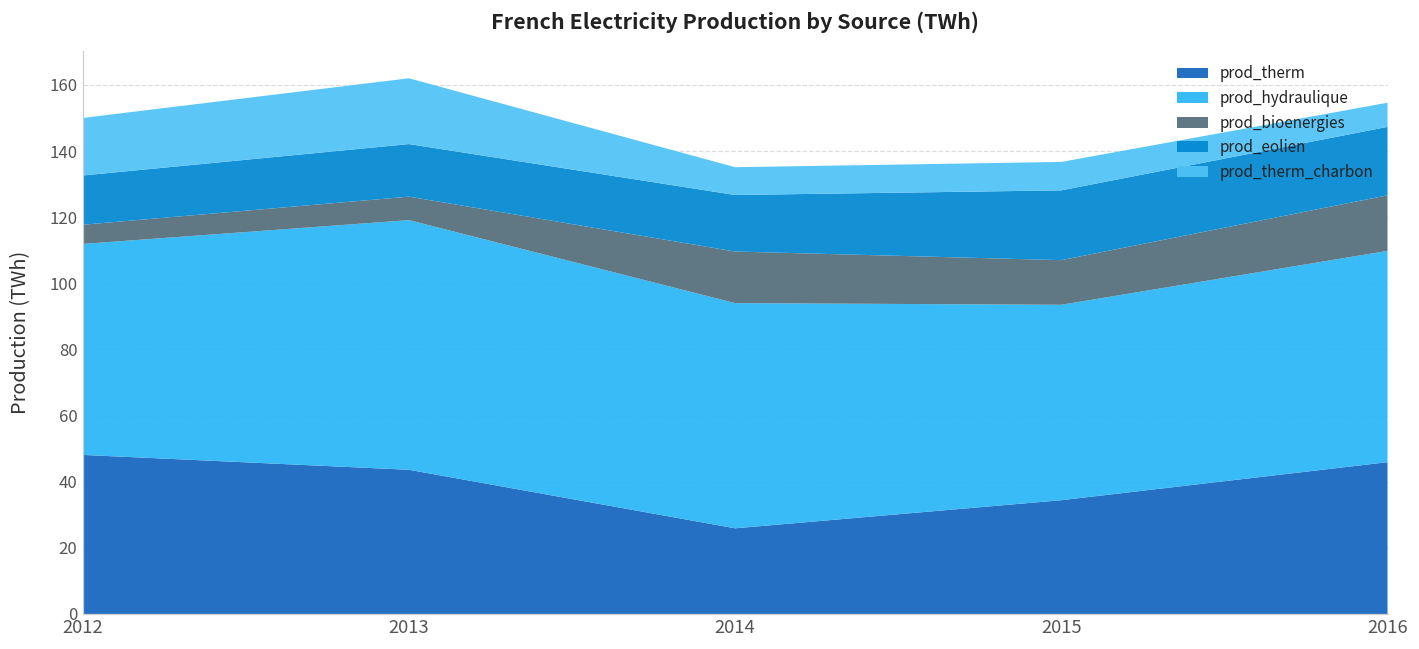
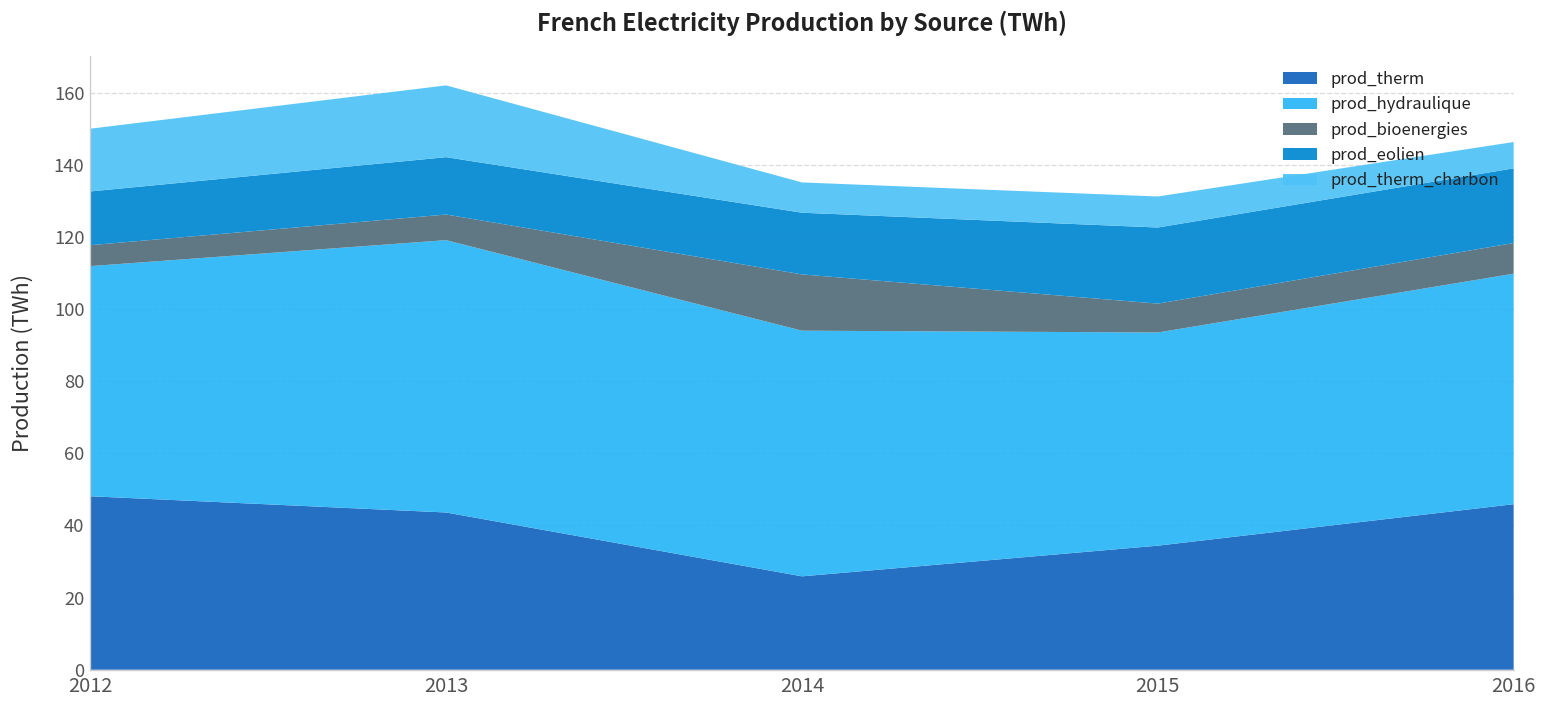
  {
    "prod_bioenergies": {
      "2012": 6,
      "2013": 7,
      "2014": 16,
-     "2015": 14,
-     "2016": 17
+     "2015": 8,
+     "2016": 9
    }
  }
